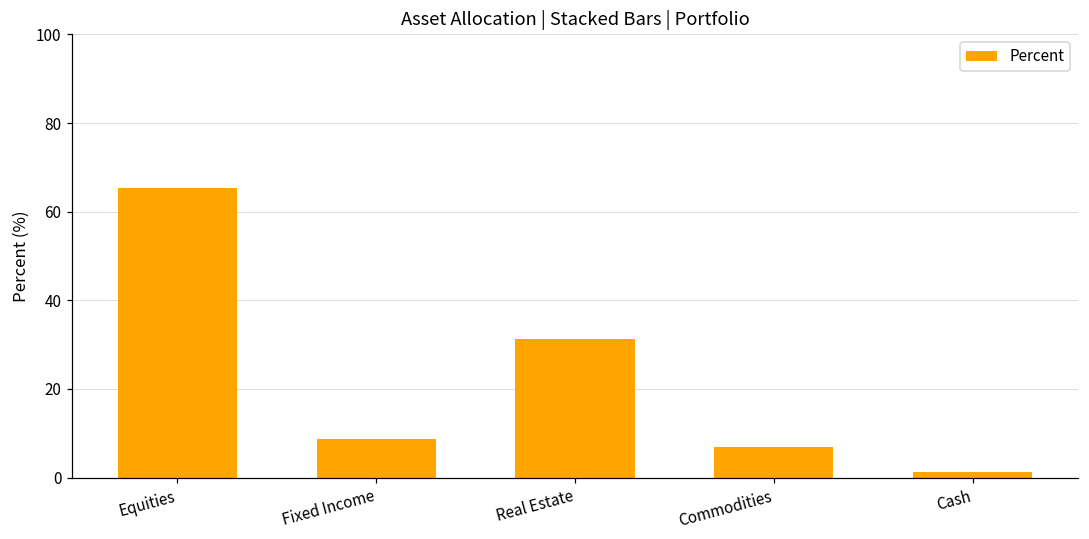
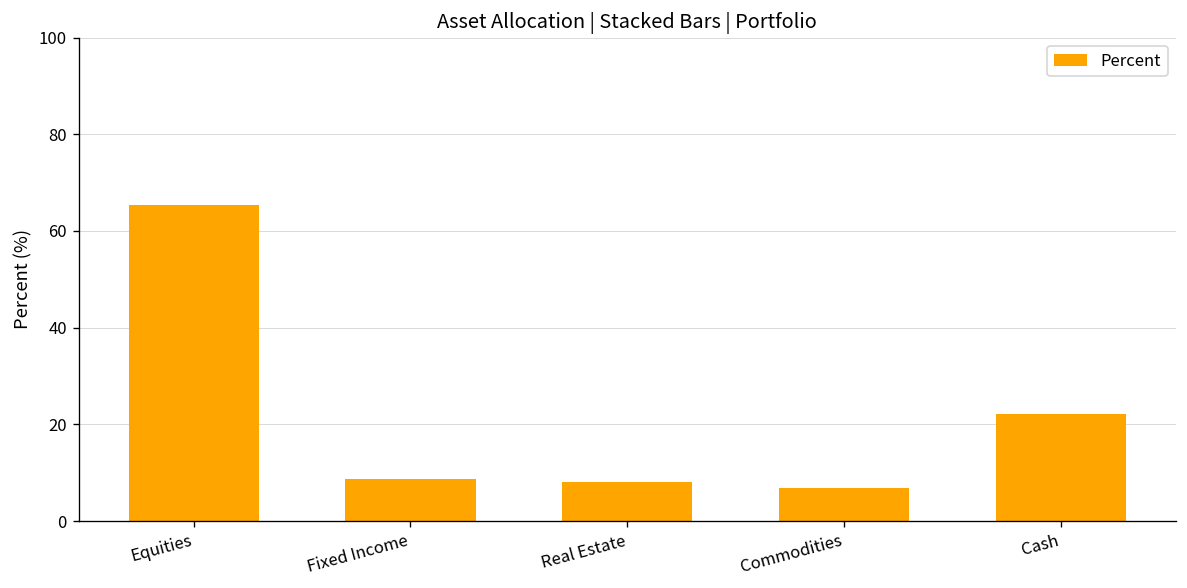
  {
    "Equities": 65,
    "Fixed Income": 9,
-   "Real Estate": 31,
+   "Real Estate": 8,
    "Commodities": 7,
-   "Cash": 1
+   "Cash": 22
  }
